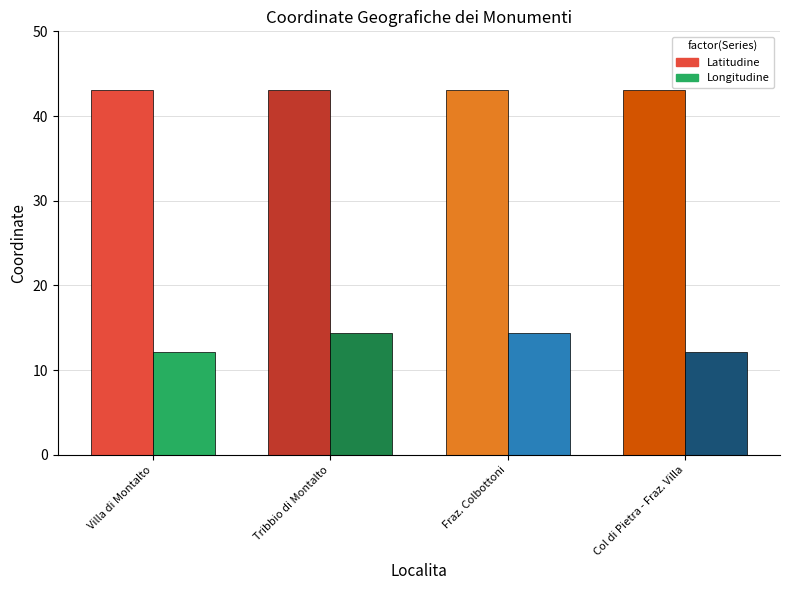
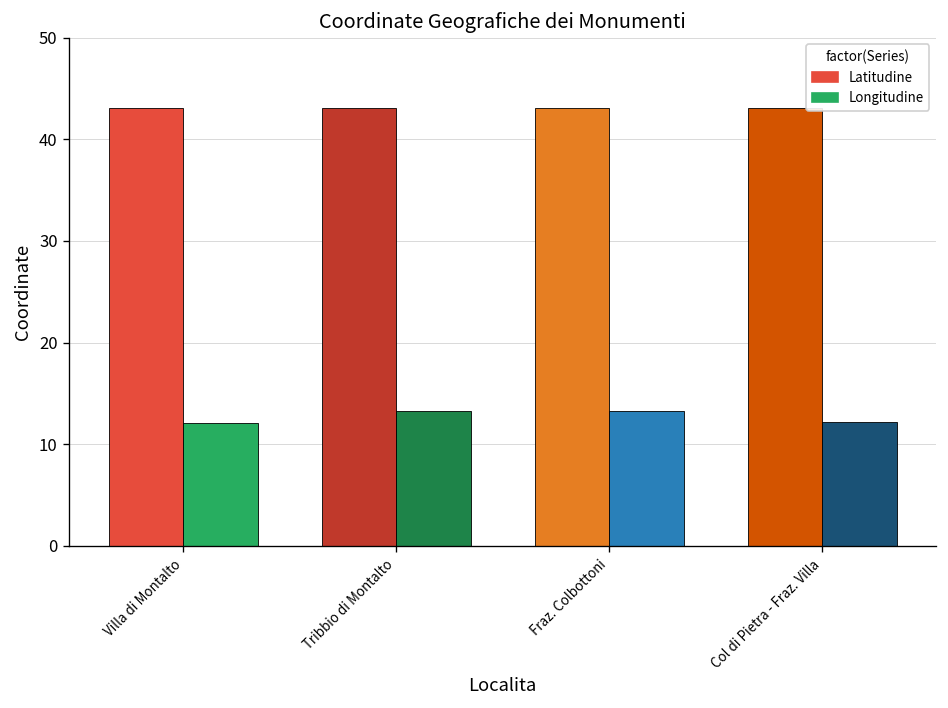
  {
    "Latitudine": {
      "Villa di Montalto": 43,
      "Tribbio di Montalto": 43,
      "Fraz. Colbottoni": 43,
      "Col di Pietra - Fraz. Villa": 43
    },
    "Longitudine": {
      "Villa di Montalto": 12,
-     "Tribbio di Montalto": 14,
-     "Fraz. Colbottoni": 14,
+     "Tribbio di Montalto": 13,
+     "Fraz. Colbottoni": 13,
      "Col di Pietra - Fraz. Villa": 12
    }
  }
